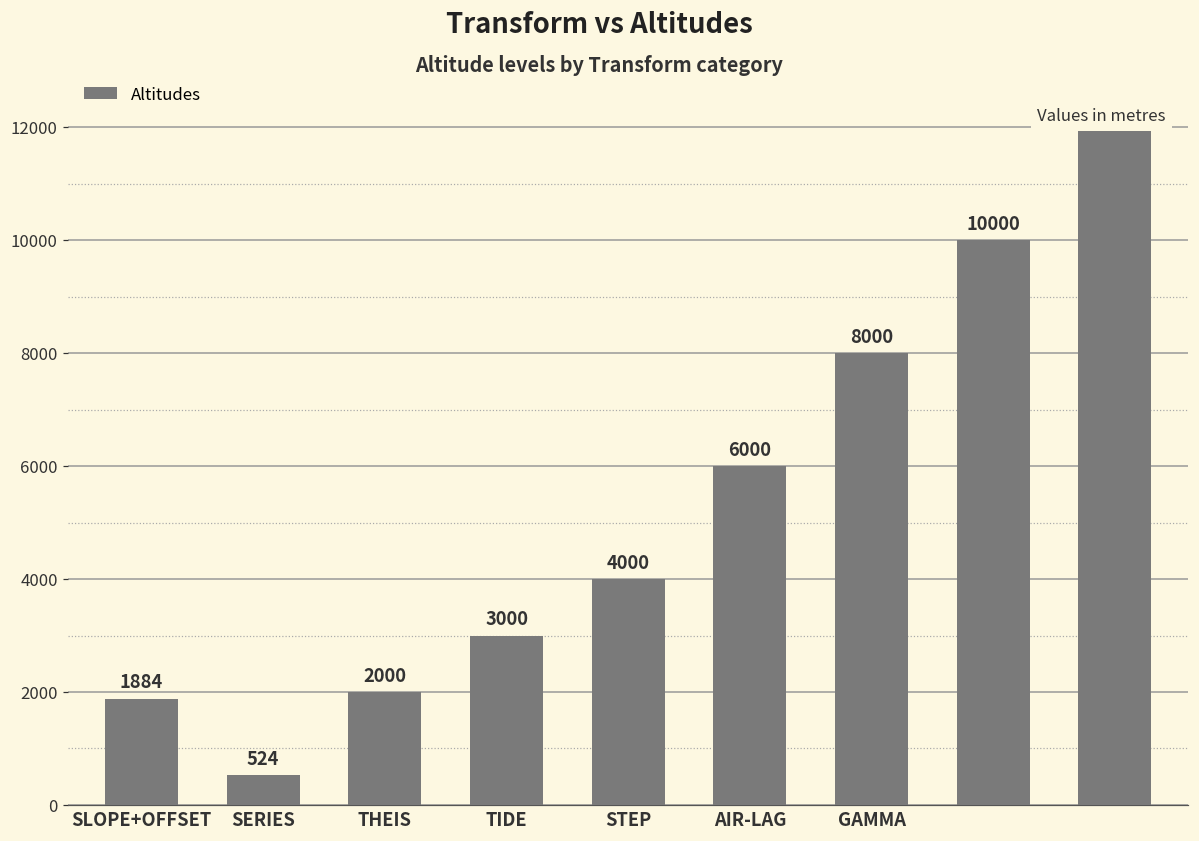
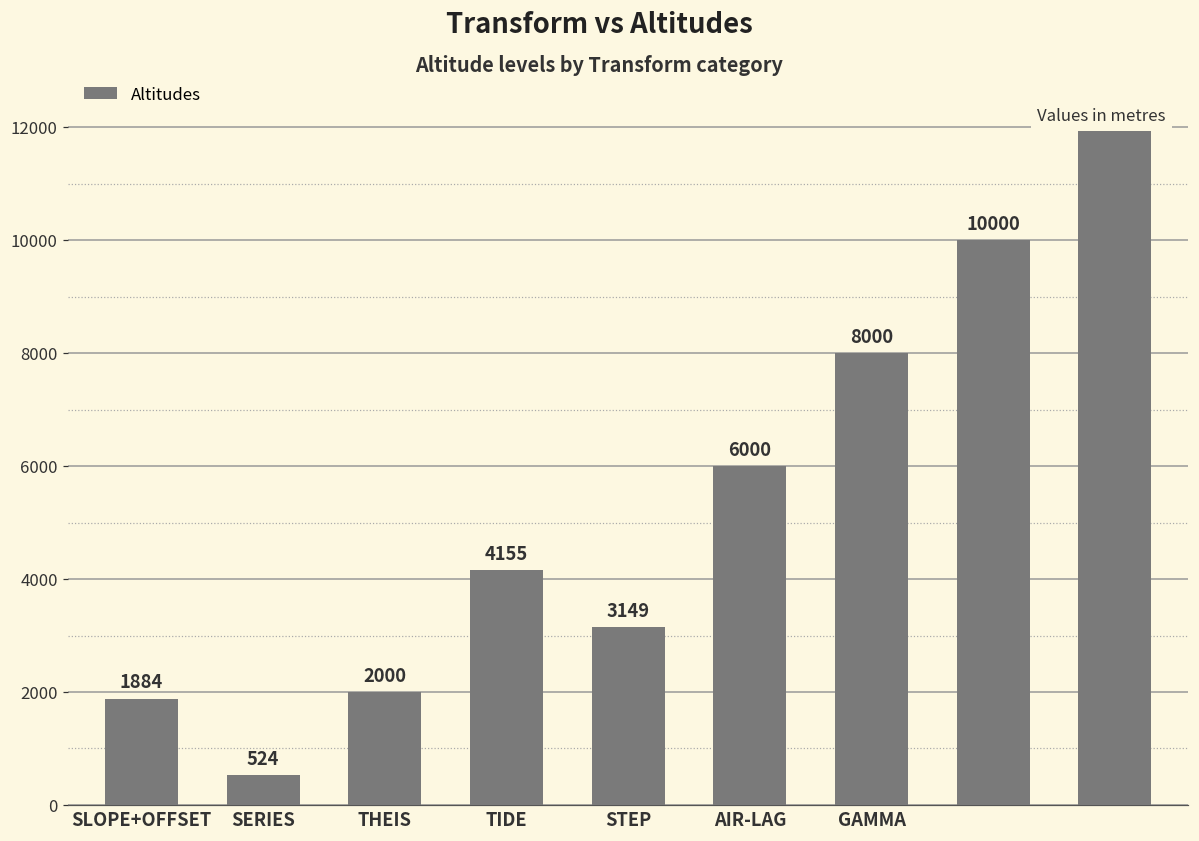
  {
    "SLOPE+OFFSET": 1884,
    "SERIES": 524,
    "THEIS": 2000,
-   "TIDE": 3000,
-   "STEP": 4000,
+   "TIDE": 4155,
+   "STEP": 3149,
    "AIR-LAG": 6000,
    "GAMMA": 8000
  }
